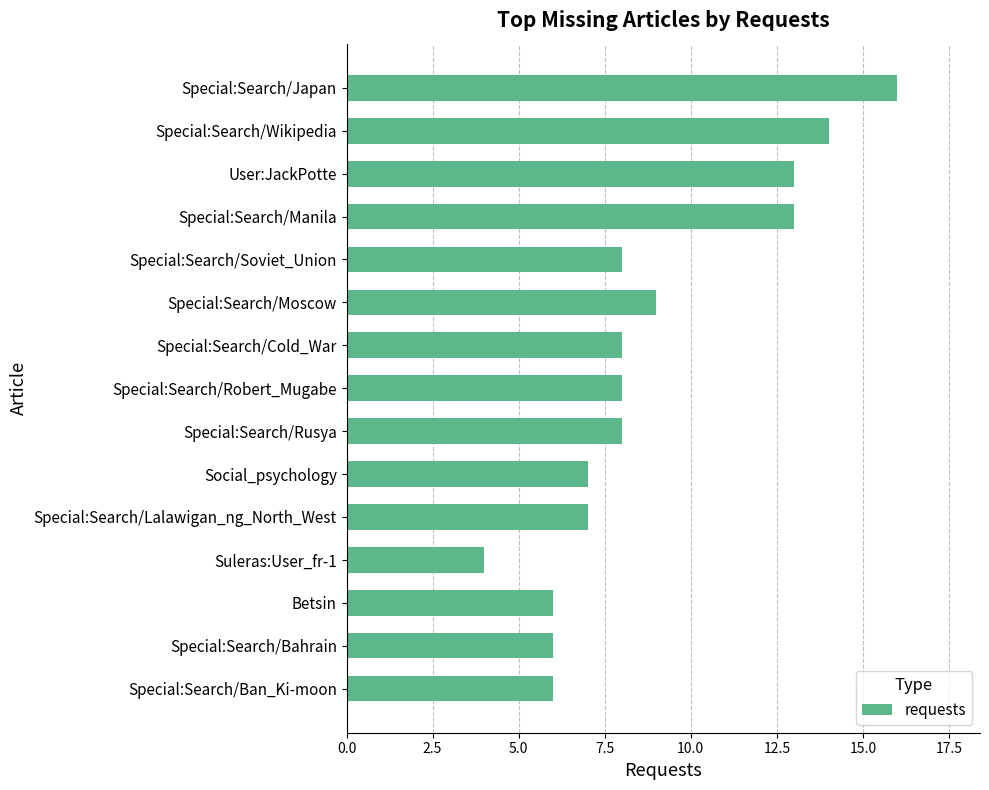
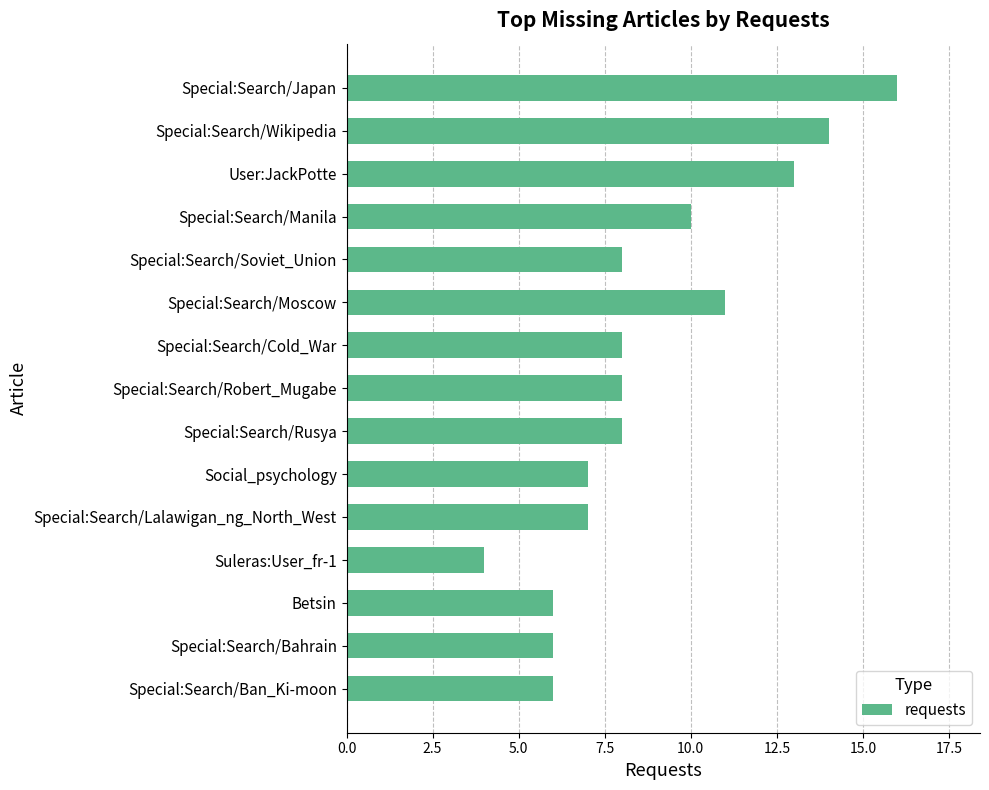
  {
    "Special:Search/Japan": 16,
    "Special:Search/Wikipedia": 14,
    "User:JackPotte": 13,
-   "Special:Search/Manila": 13,
+   "Special:Search/Manila": 10,
    "Special:Search/Soviet_Union": 8,
-   "Special:Search/Moscow": 9,
+   "Special:Search/Moscow": 11,
    "Special:Search/Cold_War": 8,
    "Special:Search/Robert_Mugabe": 8,
    "Special:Search/Rusya": 8,
    "Social_psychology": 7,
    "Special:Search/Lalawigan_ng_North_West": 7,
    "Suleras:User_fr-1": 4,
    "Betsin": 6,
    "Special:Search/Bahrain": 6,
    "Special:Search/Ban_Ki-moon": 6
  }
